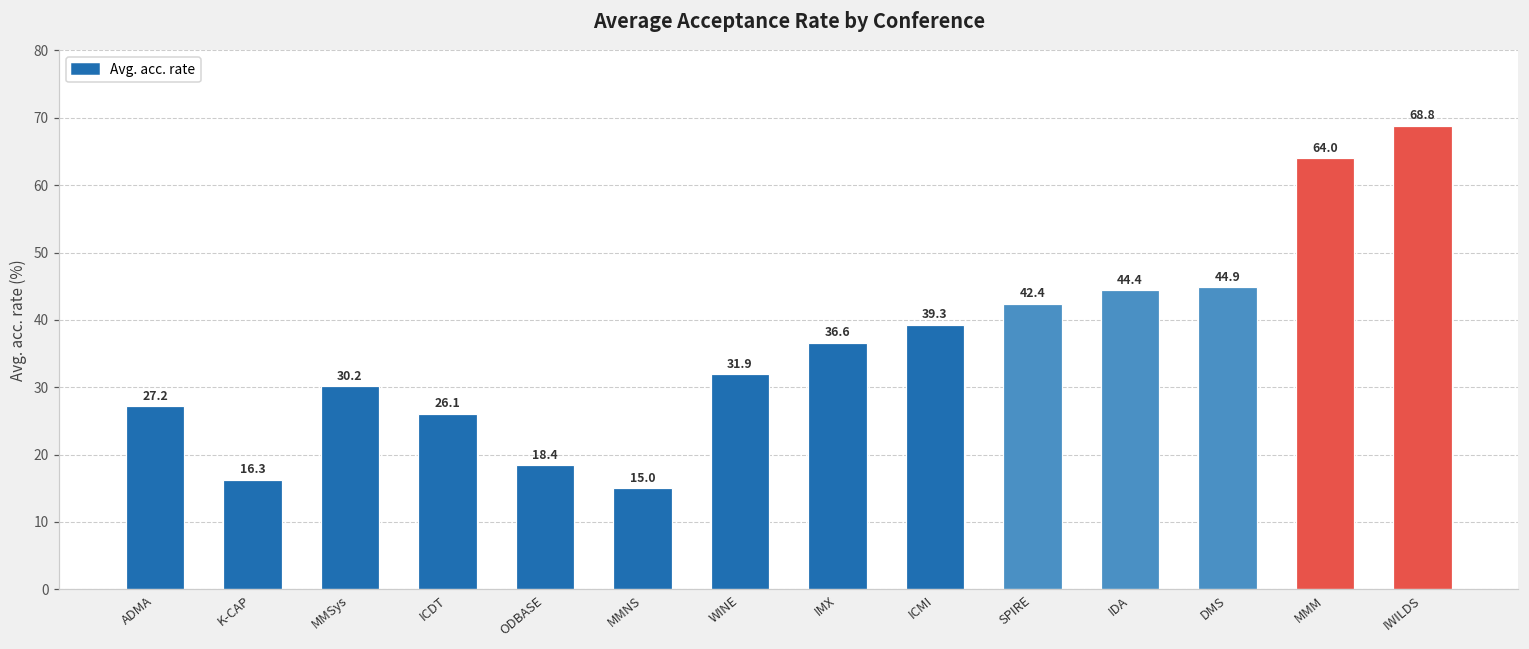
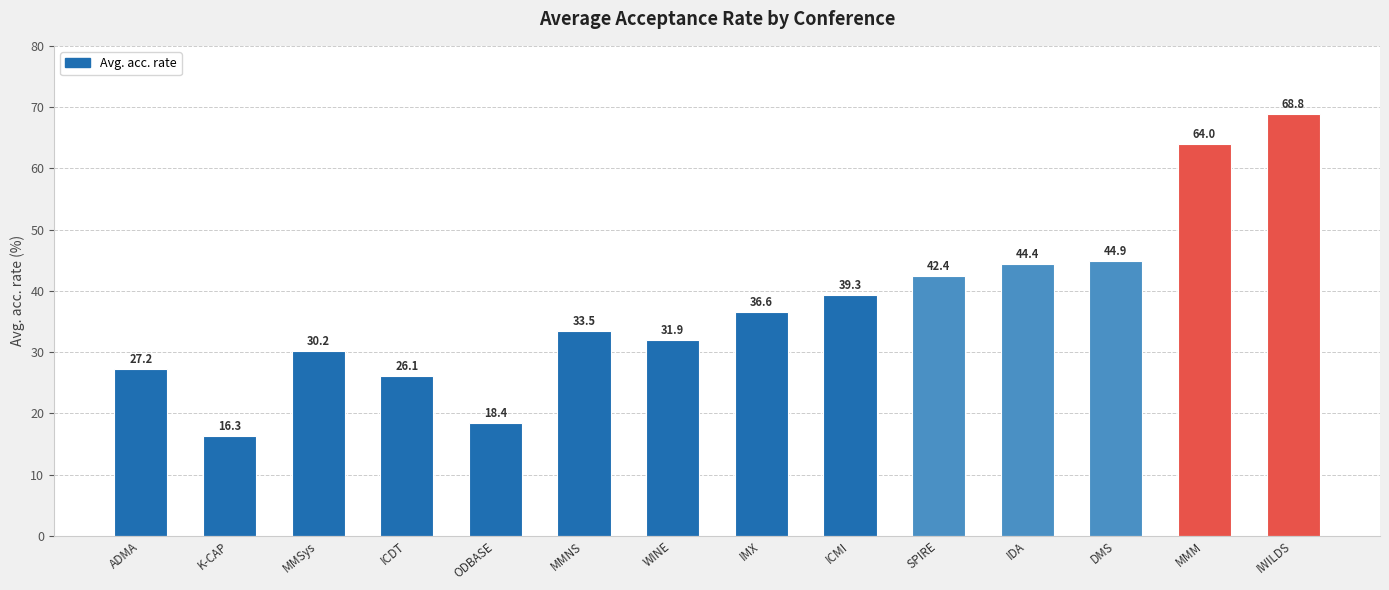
  {
    "ADMA": 27.2,
    "K-CAP": 16.3,
    "MMSys": 30.2,
    "ICDT": 26.1,
    "ODBASE": 18.4,
-   "MMNS": 15.0,
+   "MMNS": 33.5,
    "WINE": 31.9,
    "IMX": 36.6,
    "ICMI": 39.3,
    "SPIRE": 42.4,
    "IDA": 44.4,
    "DMS": 44.9,
    "MMM": 64.0,
    "IWILDS": 68.8
  }
